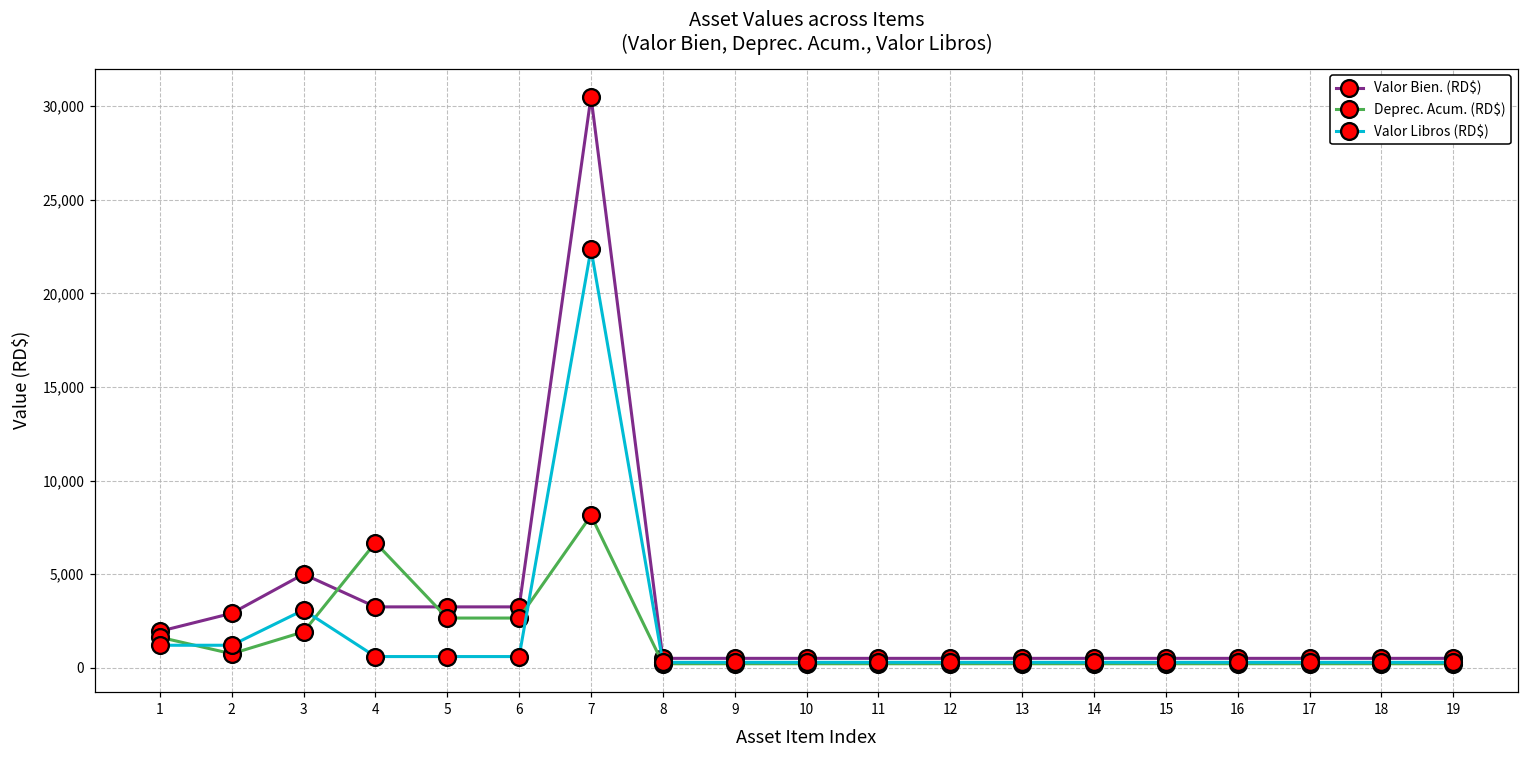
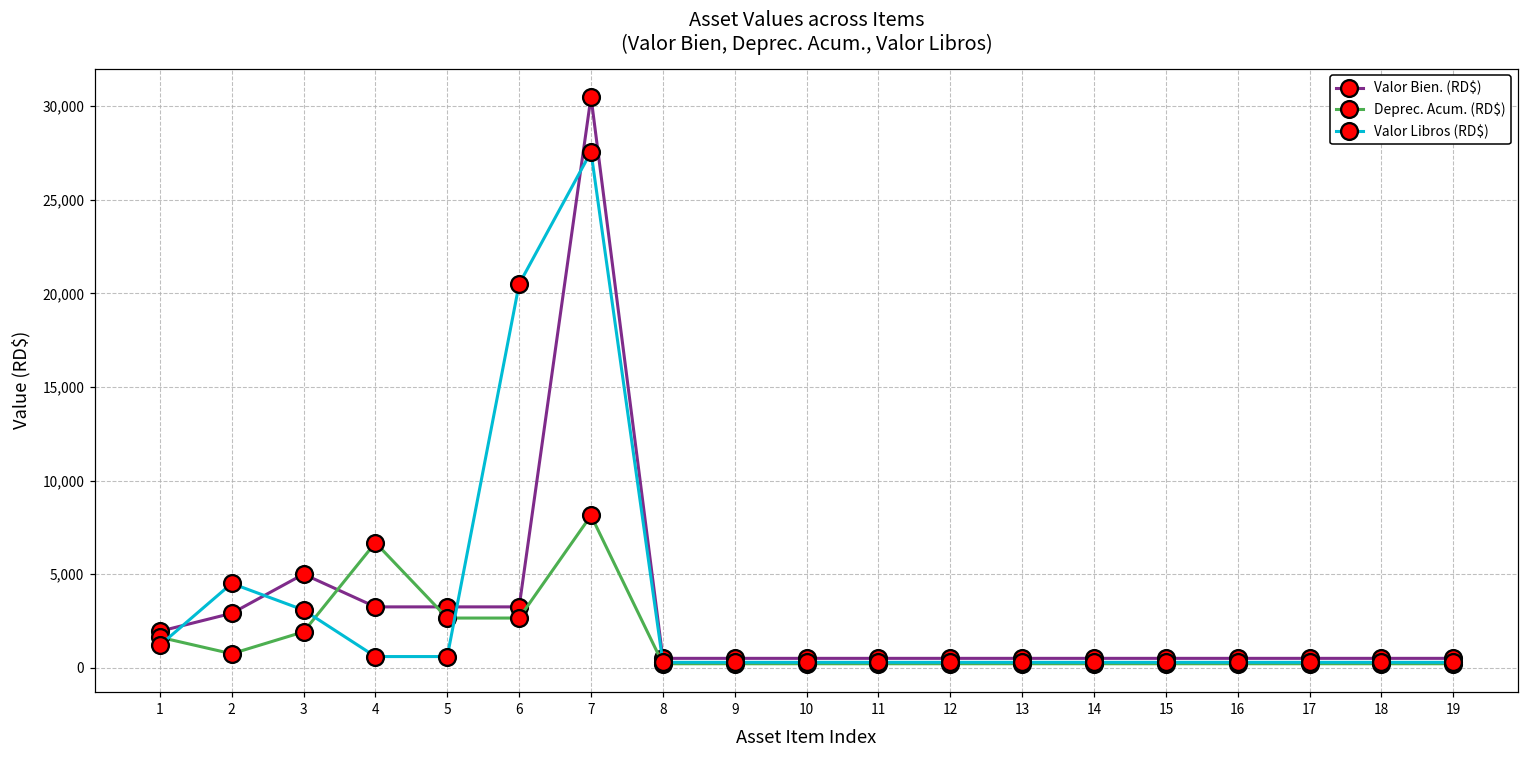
  {
    "Valor Bien. (RD$)": {
      "1": "1,900",
      "2": "2,900",
      "3": "5,000",
      "4": "3,300",
      "5": "3,300",
      "6": "3,300",
      "7": "30,500",
      "8": "500",
      "9": "500",
      "10": "500",
      "11": "500",
      "12": "500",
      "13": "500",
      "14": "500",
      "15": "500",
      "16": "500",
      "17": "500",
      "18": "500",
      "19": "500"
    },
    "Deprec. Acum. (RD$)": {
      "1": "1,600",
      "2": "700",
      "3": "1,900",
      "4": "6,700",
      "5": "2,700",
      "6": "2,700",
      "7": "8,100"
    },
    "Valor Libros (RD$)": {
      "1": "1,200",
-     "2": "1,200",
+     "2": "4,500",
      "3": "3,100",
      "4": "600",
      "5": "600",
-     "6": "600",
-     "7": "22,400"
+     "6": "20,500",
+     "7": "27,600"
    }
  }
